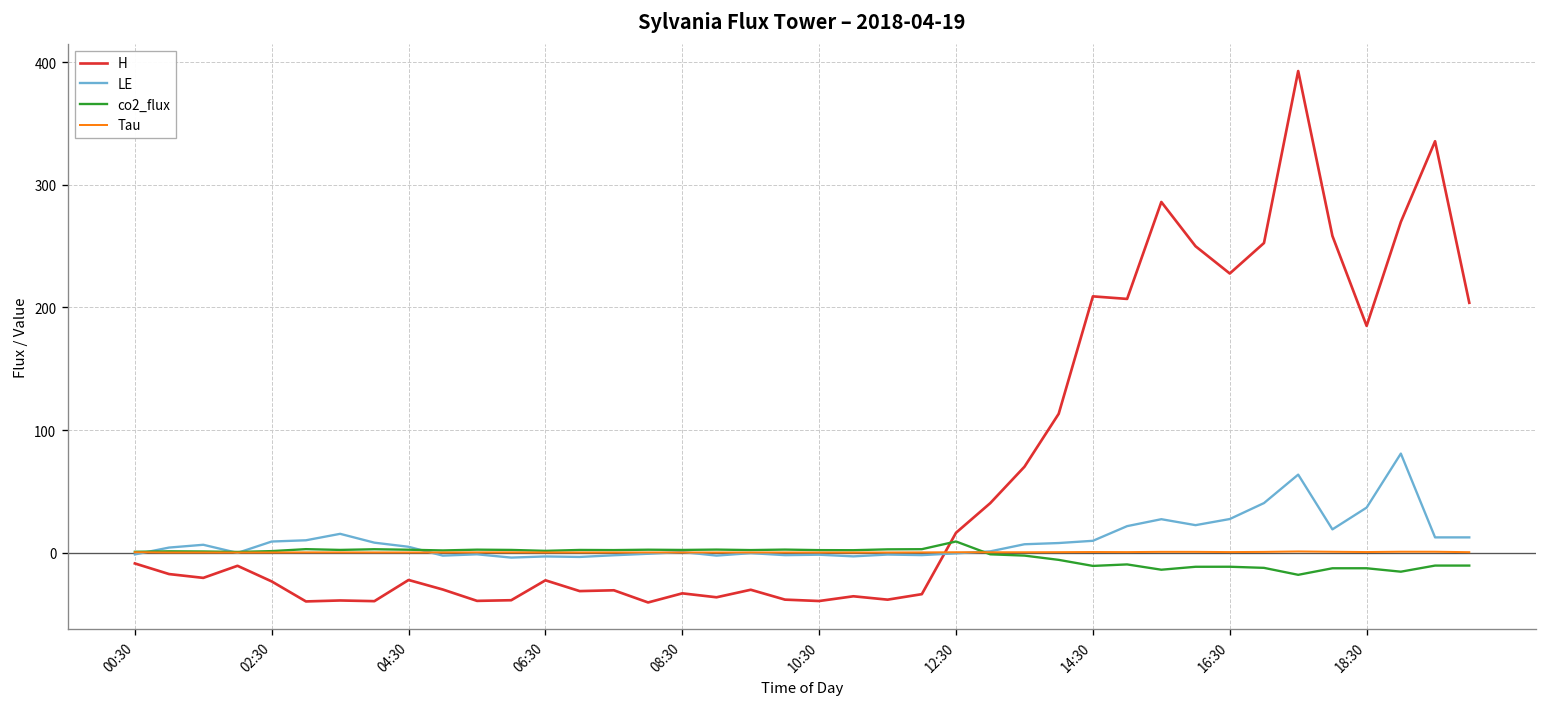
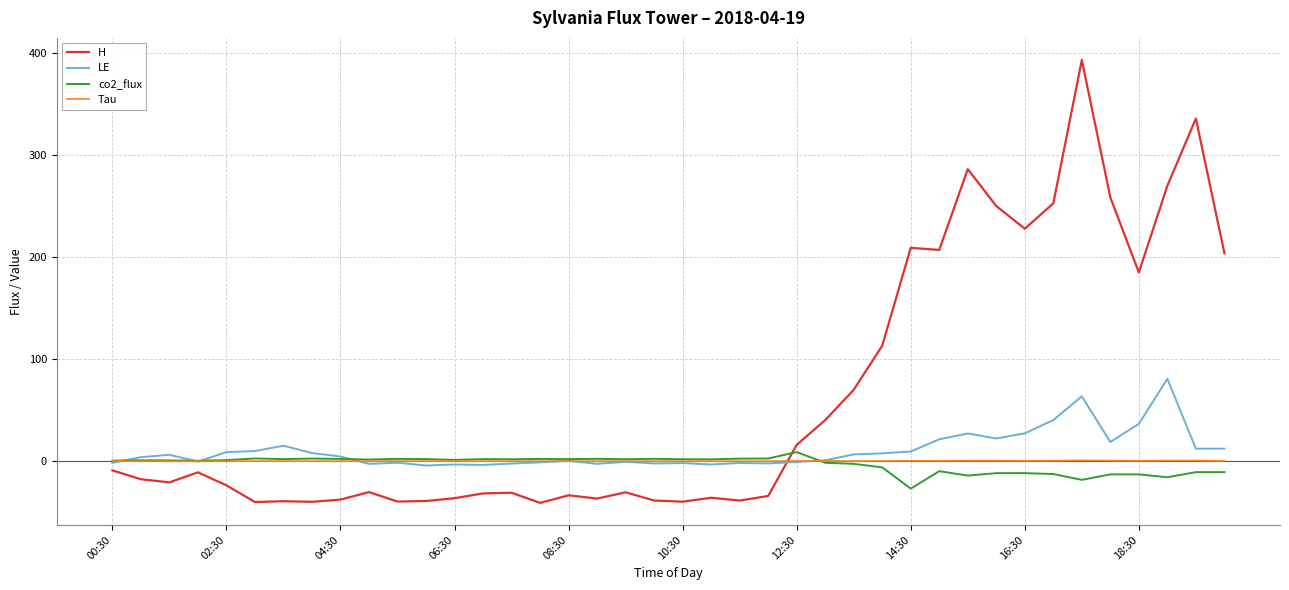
  {
    "H": {
      "00:30": -9,
      "02:30": -24,
-     "04:30": -22,
-     "06:30": -23,
+     "04:30": -37,
+     "06:30": -36,
      "08:30": -33,
      "10:30": -39,
      "12:30": 16,
      "14:30": 209,
      "16:30": 228,
      "18:30": 185
    },
    "LE": {
      "02:30": 9,
      "06:30": -3,
      "14:30": 10,
      "16:30": 27,
      "18:30": 37
    },
    "co2_flux": {
      "12:30": 9,
-     "14:30": -11,
+     "14:30": -27,
      "16:30": -12,
      "18:30": -13
    },
    "Tau": {
      "14:30": 0,
      "16:30": 0,
      "18:30": 0
    }
  }
